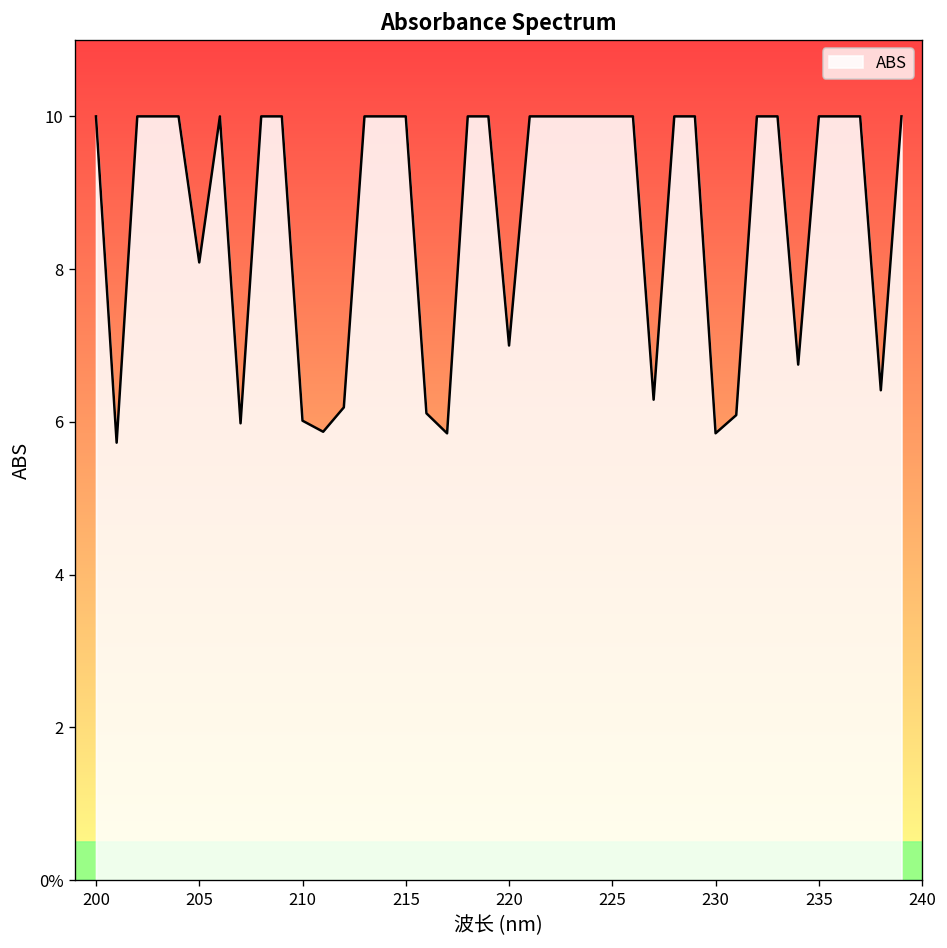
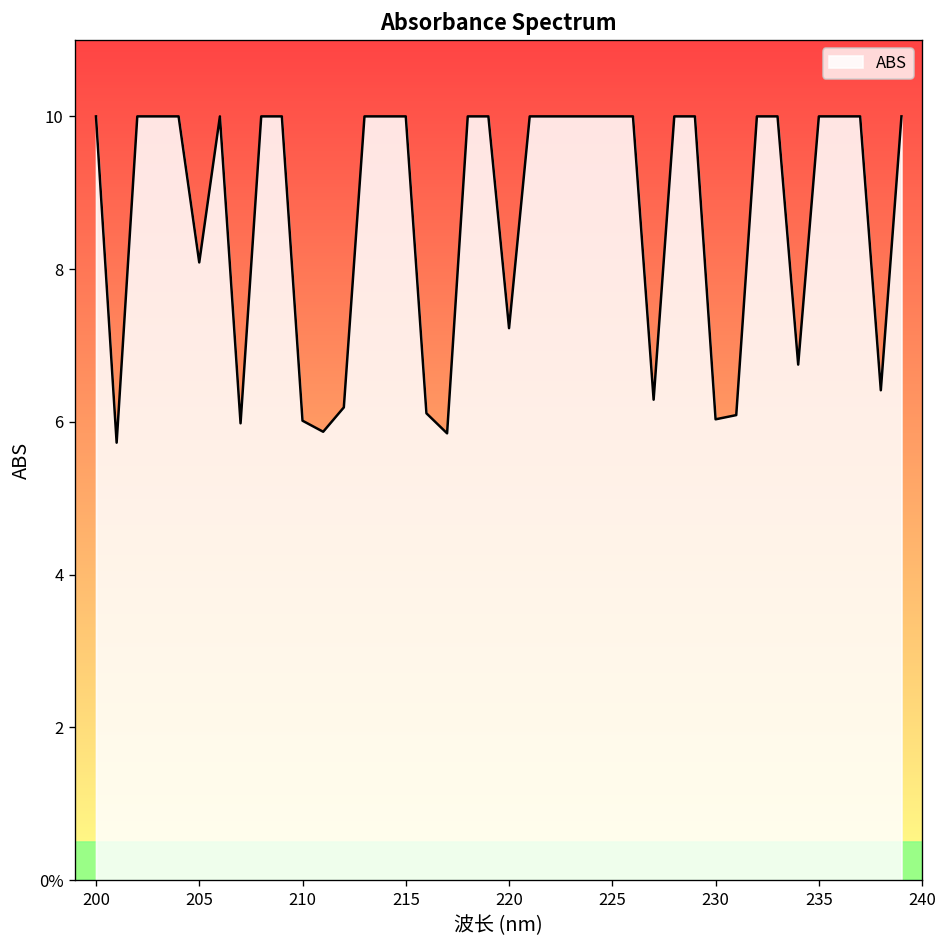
  {
    "200": 10.0,
    "205": 8.1,
    "210": 6.0,
    "215": 10.0,
-   "220": 7.0,
+   "220": 7.2,
    "225": 10.0,
-   "230": 5.9,
+   "230": 6.0,
    "235": 10.0
  }
